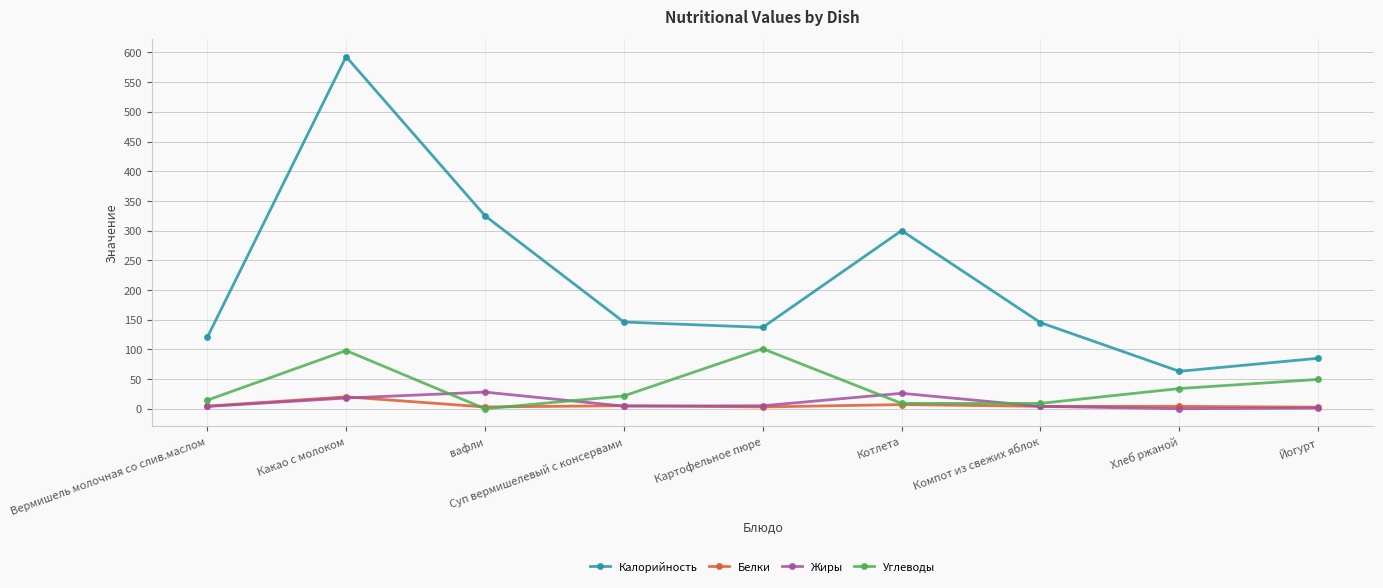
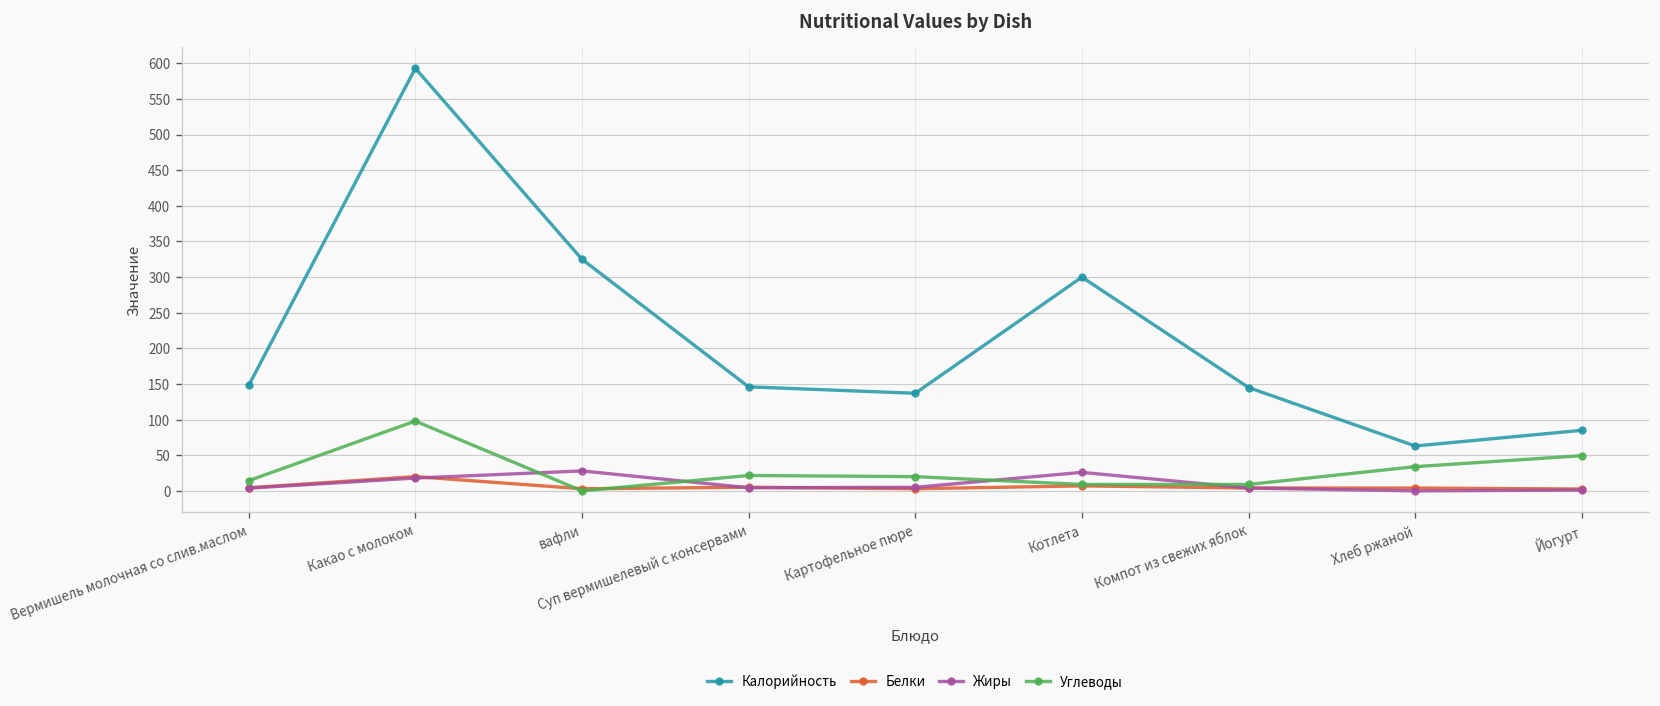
  {
    "Калорийность": {
-     "Вермишель молочная со слив.маслом": 120,
+     "Вермишель молочная со слив.маслом": 150,
      "Какао с молоком": 590,
      "вафли": 330,
      "Суп вермишелевый с консервами": 150,
      "Картофельное пюре": 140,
      "Котлета": 300,
      "Компот из свежих яблок": 150,
      "Хлеб ржаной": 60,
      "Йогурт": 90
    },
    "Жиры": {
      "вафли": 30,
      "Котлета": 30
    },
    "Углеводы": {
      "Вермишель молочная со слив.маслом": 10,
      "Какао с молоком": 100,
      "Суп вермишелевый с консервами": 20,
-     "Картофельное пюре": 100,
+     "Картофельное пюре": 20,
      "Компот из свежих яблок": 10,
      "Хлеб ржаной": 30,
      "Йогурт": 50
    }
  }
